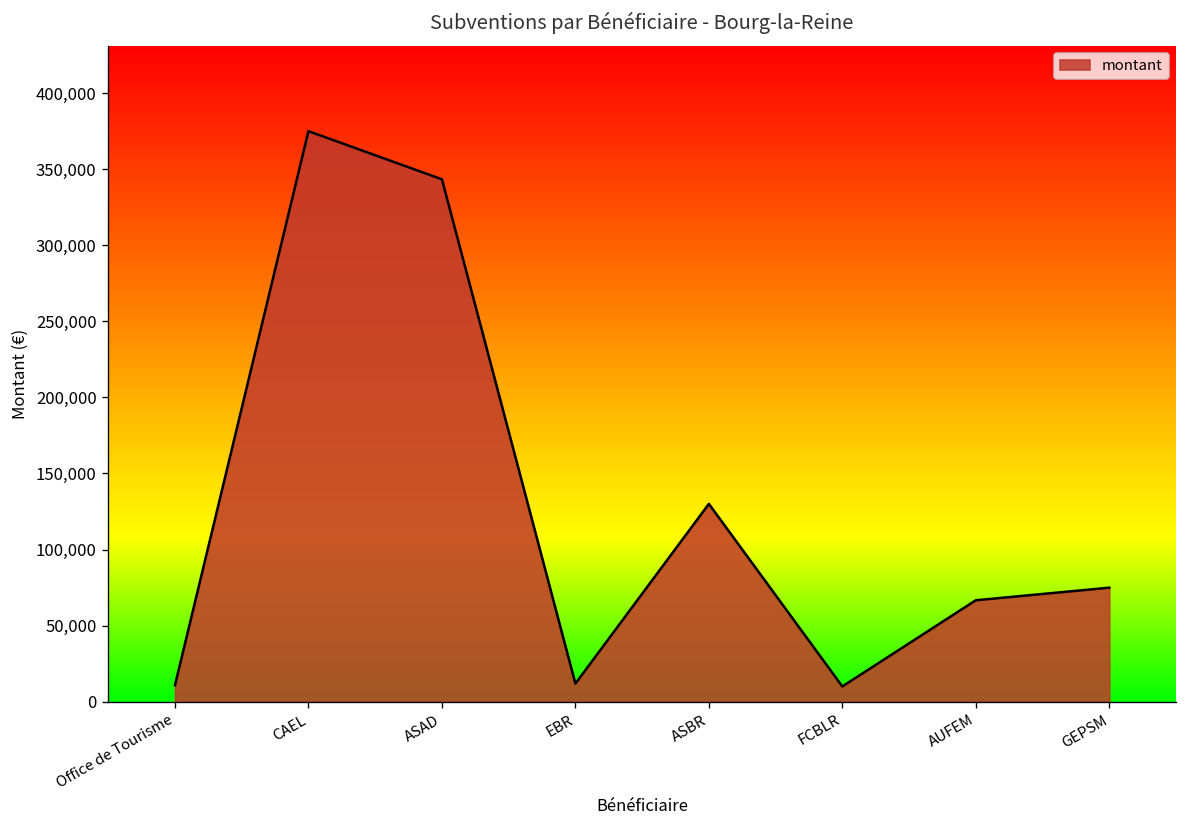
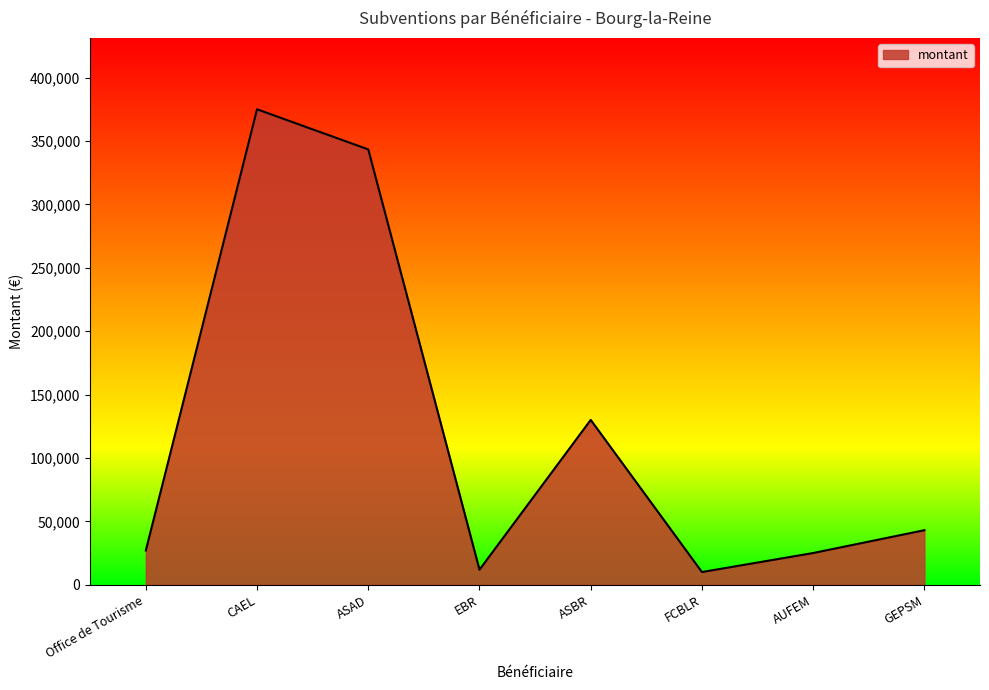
  {
-   "Office de Tourisme": "11,000",
+   "Office de Tourisme": "27,000",
    "CAEL": "375,000",
    "ASAD": "343,000",
    "EBR": "12,000",
    "ASBR": "130,000",
    "FCBLR": "10,000",
-   "AUFEM": "67,000",
-   "GEPSM": "75,000"
+   "AUFEM": "25,000",
+   "GEPSM": "43,000"
  }
